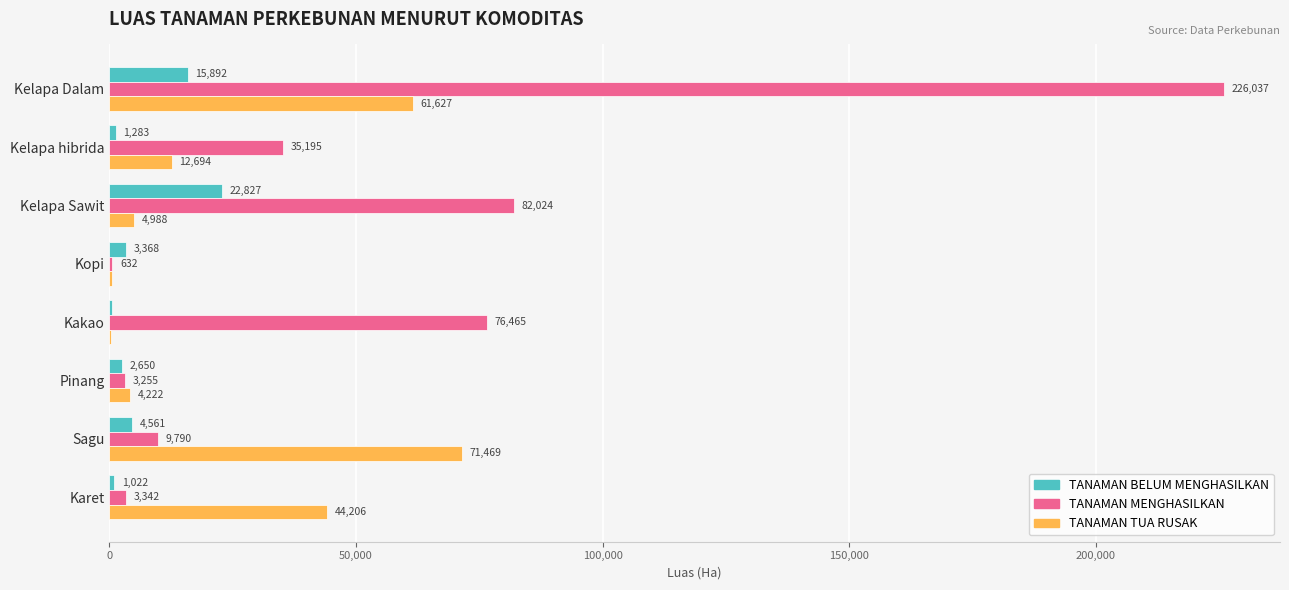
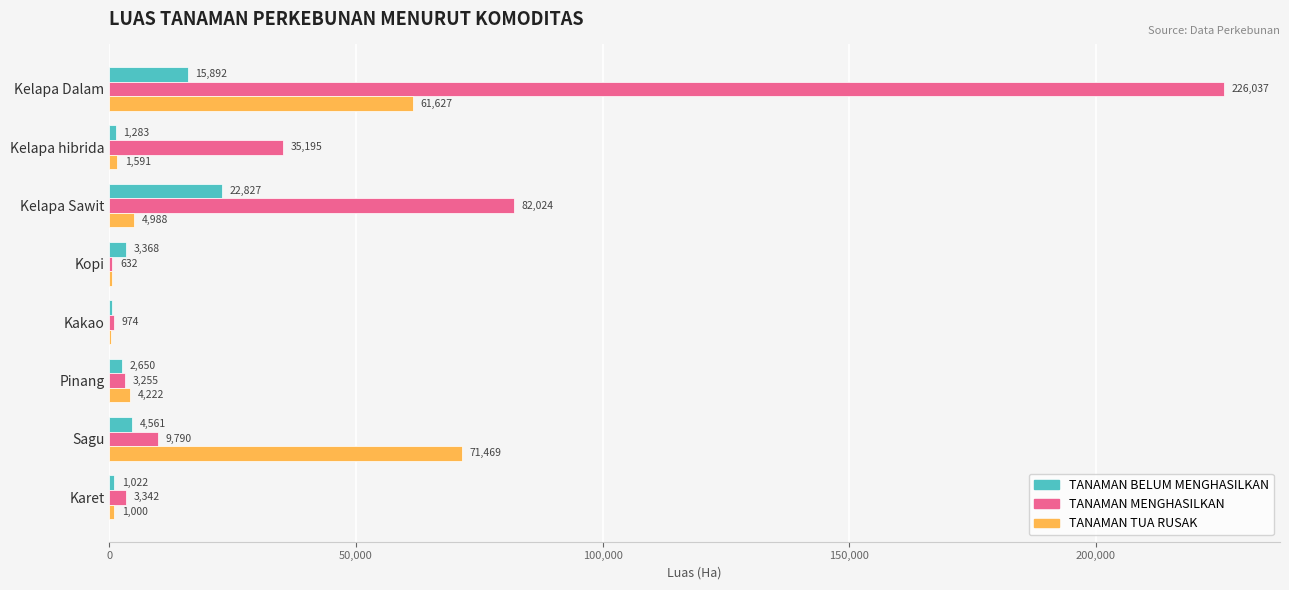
  {
    "TANAMAN BELUM MENGHASILKAN": {
      "Kelapa Dalam": "15,892",
      "Kelapa hibrida": "1,283",
      "Kelapa Sawit": "22,827",
      "Kopi": "3,368",
      "Pinang": "2,650",
      "Sagu": "4,561",
      "Karet": "1,022"
    },
    "TANAMAN MENGHASILKAN": {
      "Kelapa Dalam": "226,037",
      "Kelapa hibrida": "35,195",
      "Kelapa Sawit": "82,024",
      "Kopi": "632",
-     "Kakao": "76,465",
+     "Kakao": "974",
      "Pinang": "3,255",
      "Sagu": "9,790",
      "Karet": "3,342"
    },
    "TANAMAN TUA RUSAK": {
      "Kelapa Dalam": "61,627",
-     "Kelapa hibrida": "12,694",
+     "Kelapa hibrida": "1,591",
      "Kelapa Sawit": "4,988",
      "Pinang": "4,222",
      "Sagu": "71,469",
-     "Karet": "44,206"
+     "Karet": "1,000"
    }
  }
